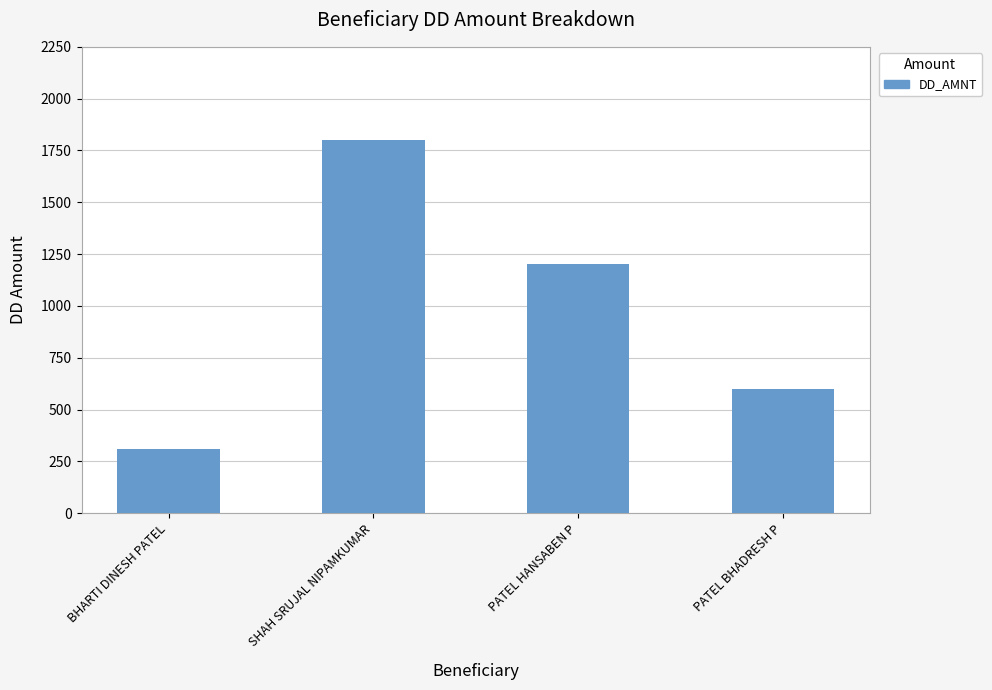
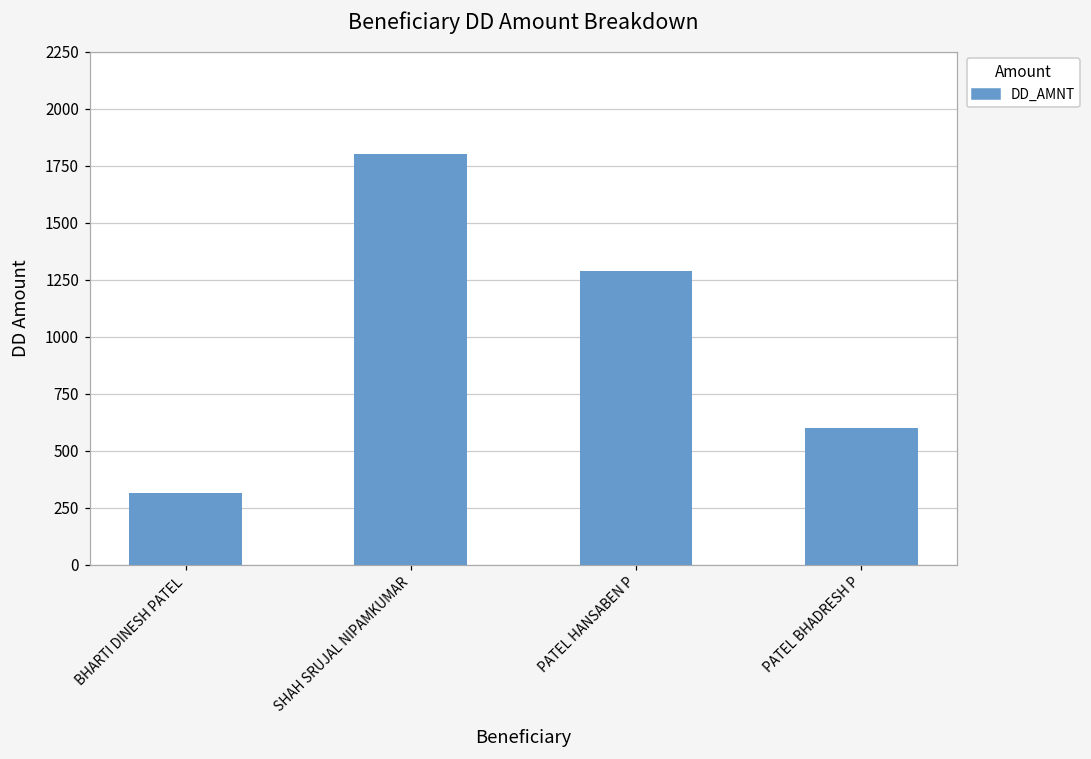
  {
    "BHARTI DINESH PATEL": 310,
    "SHAH SRUJAL NIPAMKUMAR": 1800,
-   "PATEL HANSABEN P": 1200,
+   "PATEL HANSABEN P": 1290,
    "PATEL BHADRESH P": 600
  }
